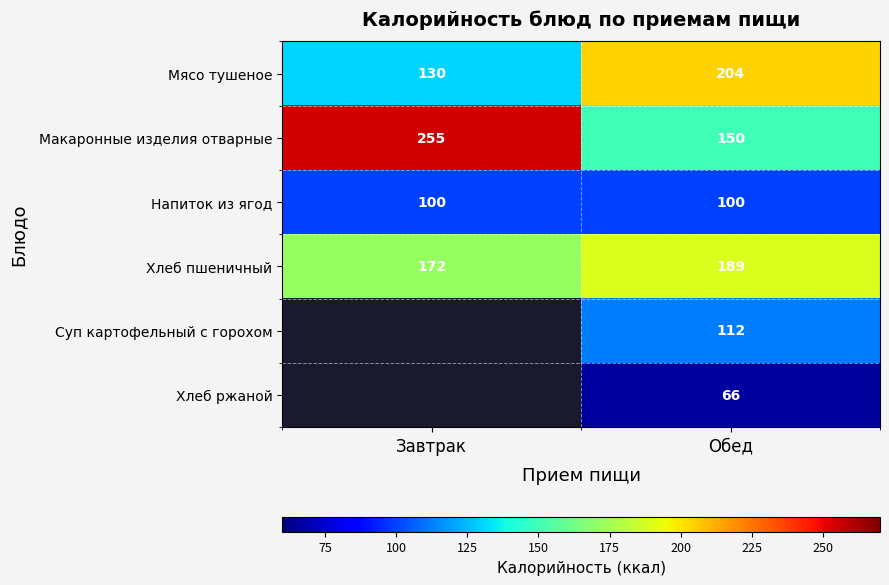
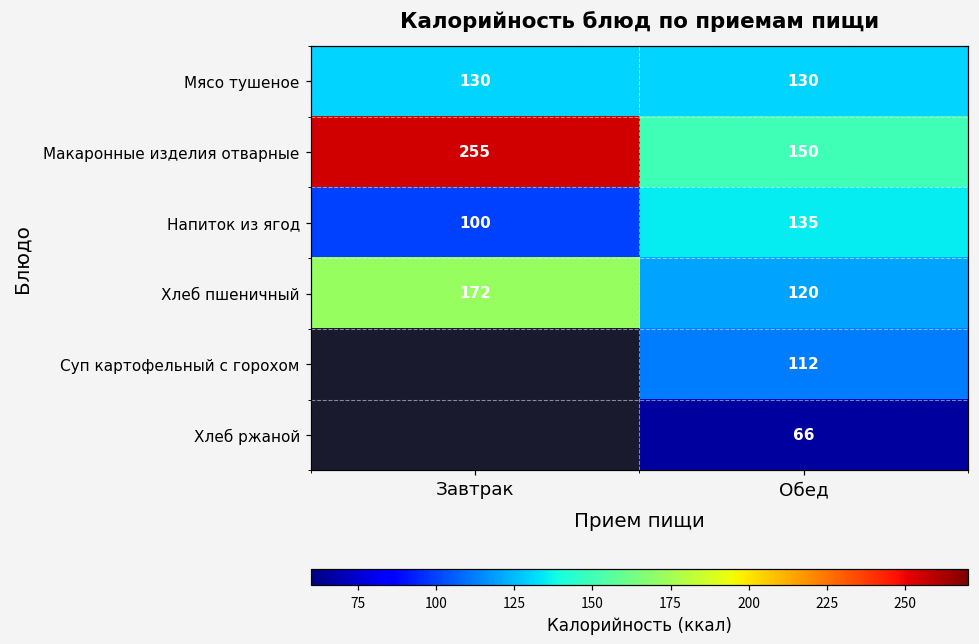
  {
    "Мясо тушеное": {
      "Завтрак": 130,
-     "Обед": 204
+     "Обед": 130
    },
    "Макаронные изделия отварные": {
      "Завтрак": 255,
      "Обед": 150
    },
    "Напиток из ягод": {
      "Завтрак": 100,
-     "Обед": 100
+     "Обед": 135
    },
    "Хлеб пшеничный": {
      "Завтрак": 172,
-     "Обед": 189
+     "Обед": 120
    },
    "Суп картофельный с горохом": {
      "Обед": 112
    },
    "Хлеб ржаной": {
      "Обед": 66
    }
  }
